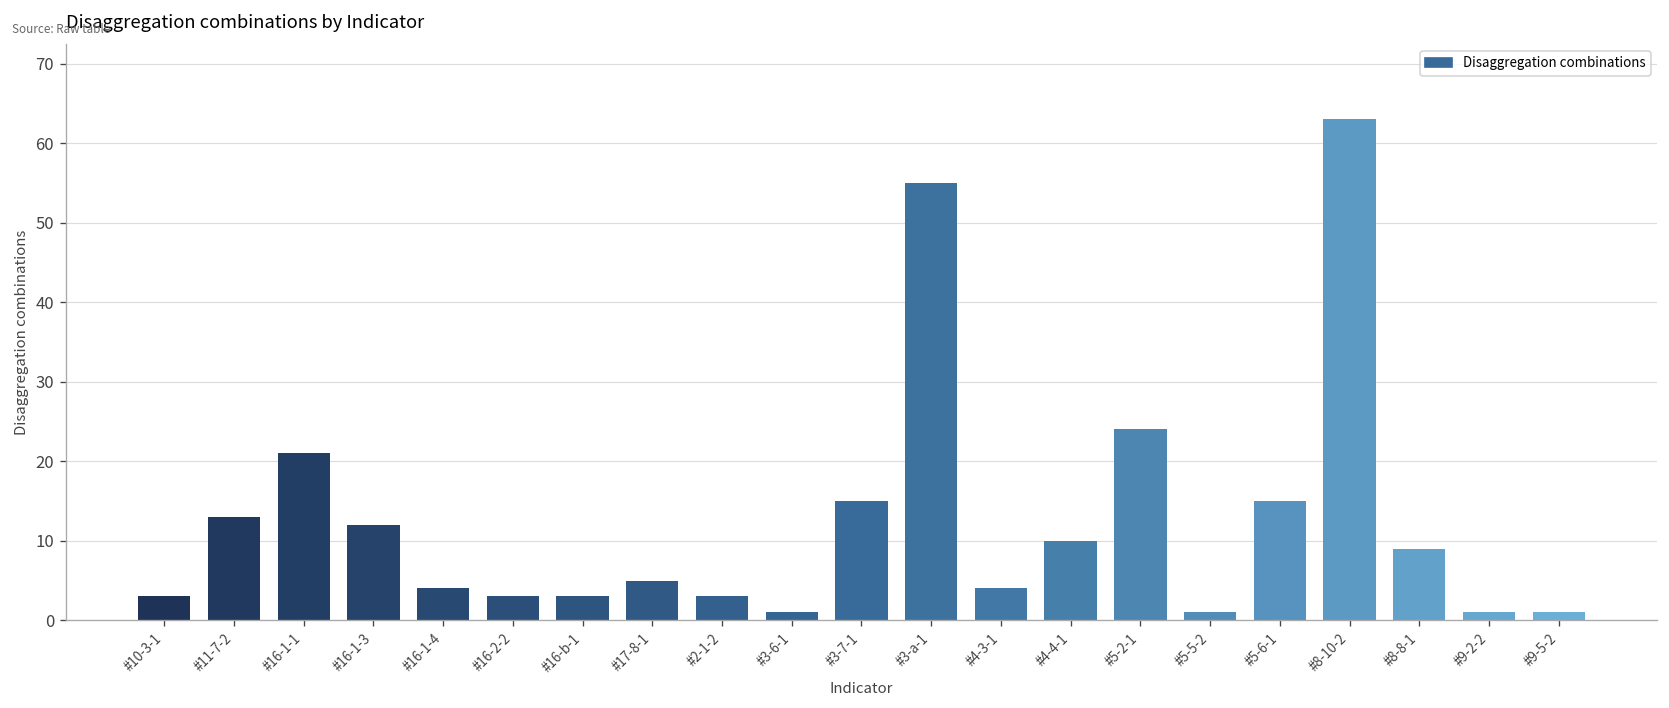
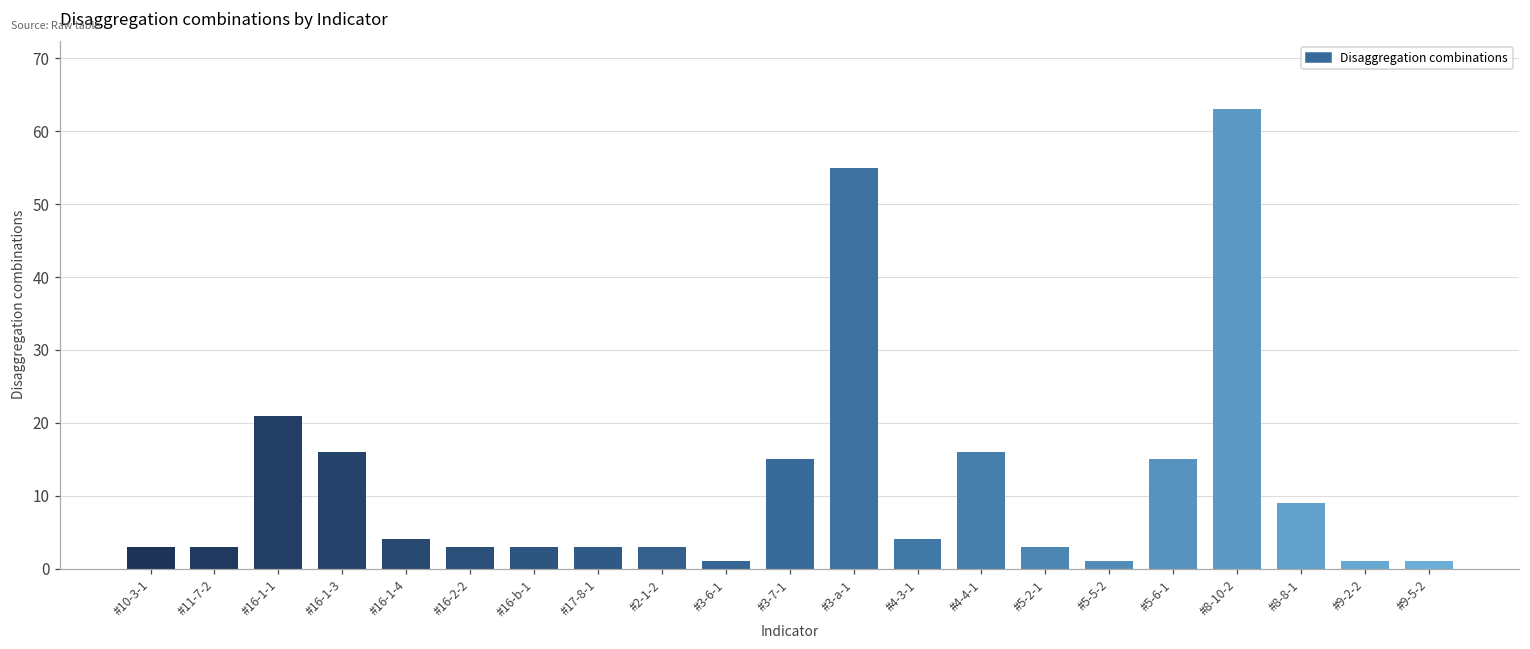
  {
    "#10-3-1": 3,
-   "#11-7-2": 13,
+   "#11-7-2": 3,
    "#16-1-1": 21,
-   "#16-1-3": 12,
+   "#16-1-3": 16,
    "#16-1-4": 4,
    "#16-2-2": 3,
    "#16-b-1": 3,
-   "#17-8-1": 5,
+   "#17-8-1": 3,
    "#2-1-2": 3,
    "#3-6-1": 1,
    "#3-7-1": 15,
    "#3-a-1": 55,
    "#4-3-1": 4,
-   "#4-4-1": 10,
-   "#5-2-1": 24,
+   "#4-4-1": 16,
+   "#5-2-1": 3,
    "#5-5-2": 1,
    "#5-6-1": 15,
    "#8-10-2": 63,
    "#8-8-1": 9,
    "#9-2-2": 1,
    "#9-5-2": 1
  }
